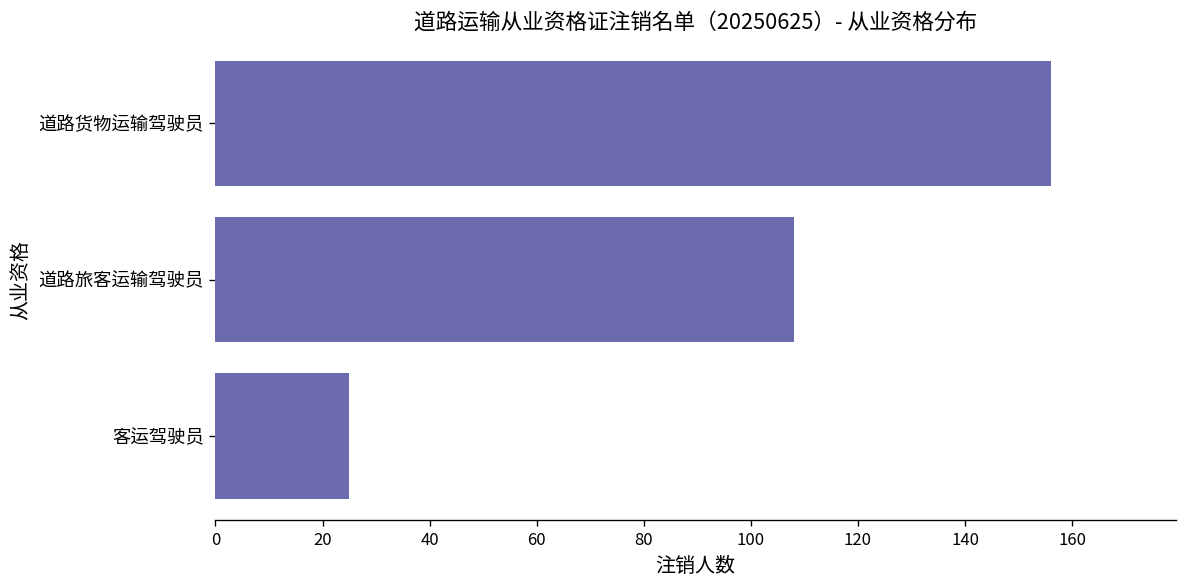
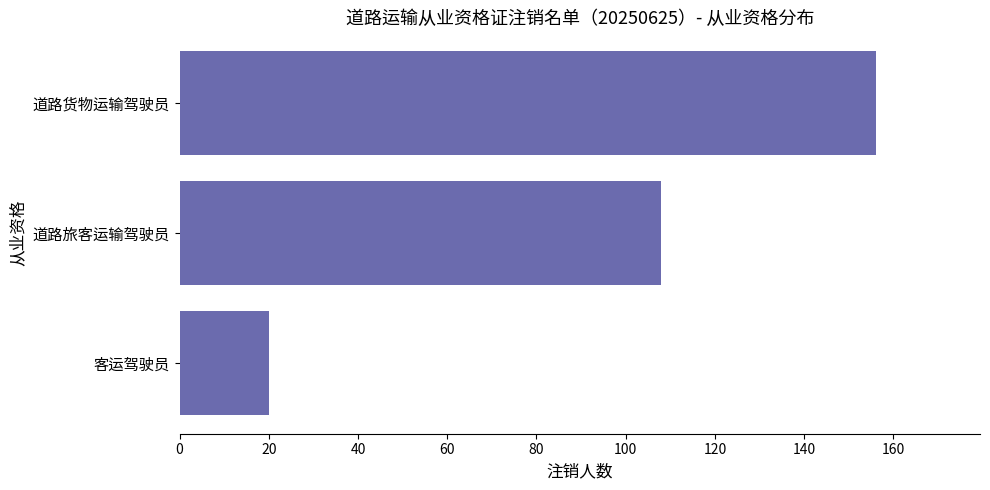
  {
    "道路货物运输驾驶员": 156,
    "道路旅客运输驾驶员": 108,
-   "客运驾驶员": 25
+   "客运驾驶员": 20
  }
